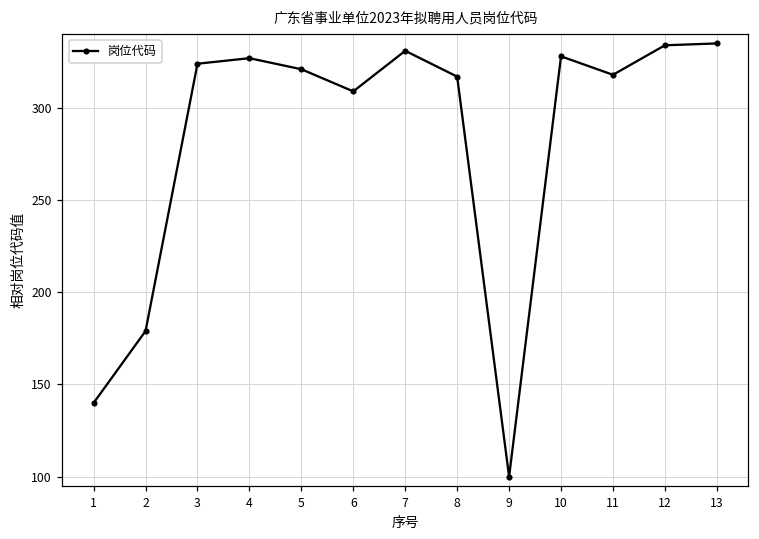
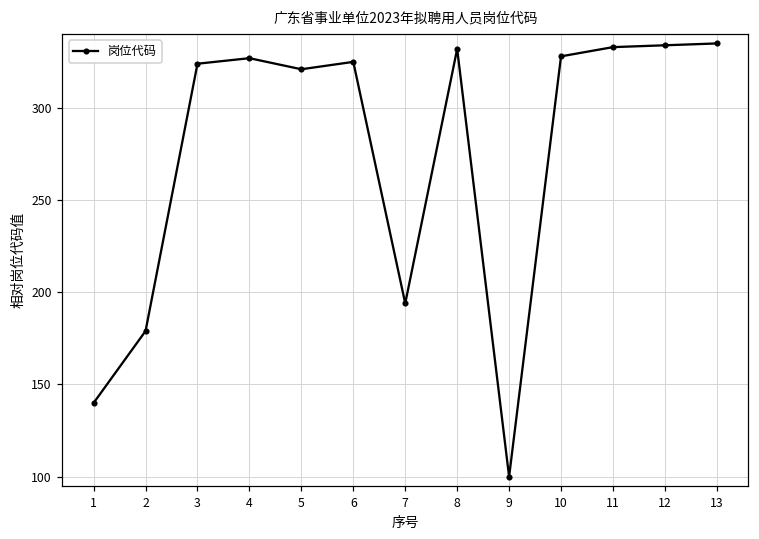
  {
    "1": 140,
    "2": 179,
    "3": 324,
    "4": 327,
    "5": 321,
-   "6": 309,
-   "7": 331,
-   "8": 317,
+   "6": 325,
+   "7": 194,
+   "8": 332,
    "9": 100,
    "10": 328,
-   "11": 318,
+   "11": 333,
    "12": 334,
    "13": 335
  }
